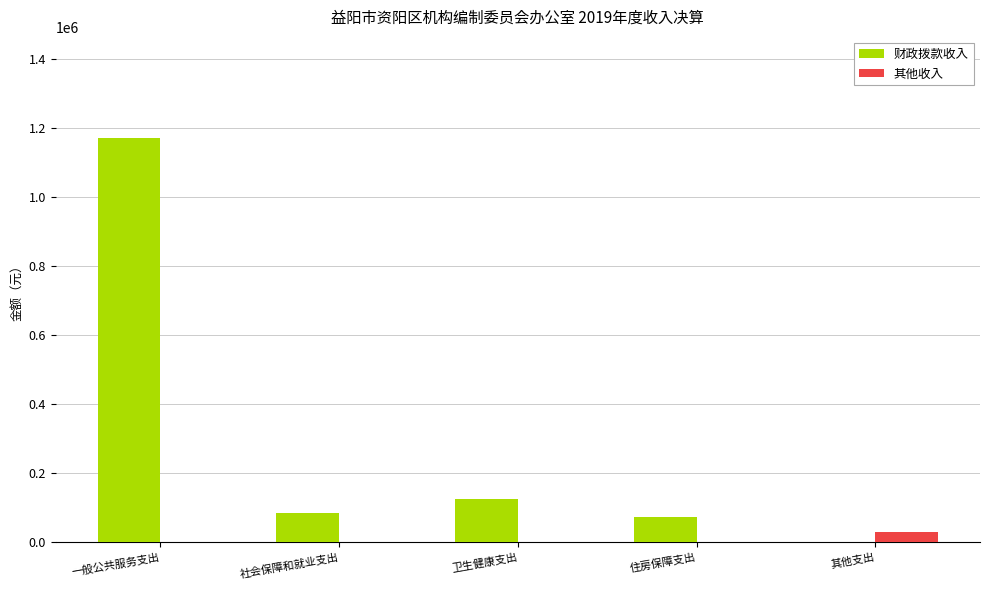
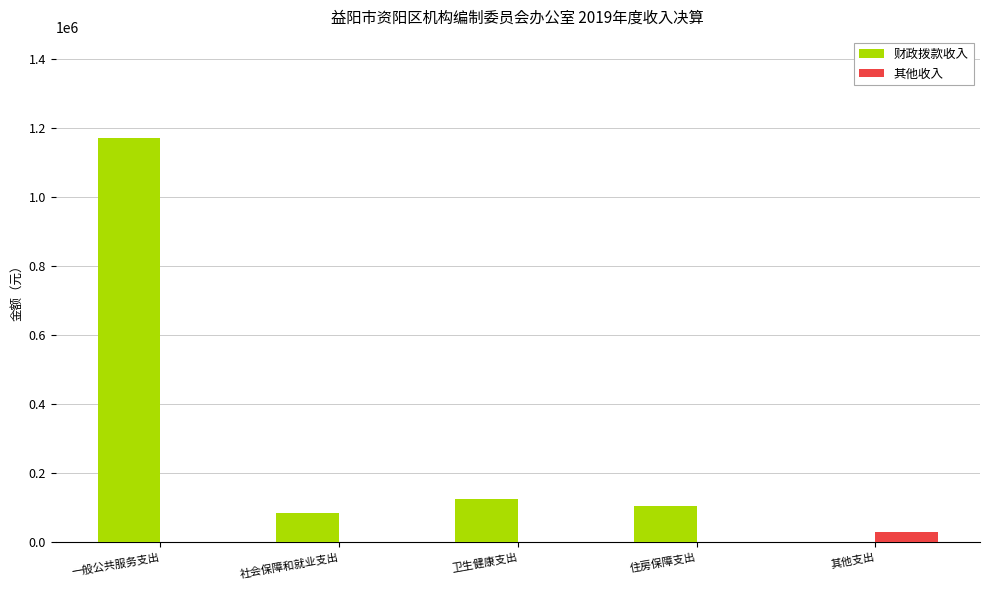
  {
    "财政拨款收入": {
      "一般公共服务支出": 1170000,
      "社会保障和就业支出": 90000,
      "卫生健康支出": 130000,
-     "住房保障支出": 70000,
+     "住房保障支出": 110000,
      "其他支出": 0
    },
    "其他收入": {
      "一般公共服务支出": 0,
      "社会保障和就业支出": 0,
      "卫生健康支出": 0,
      "住房保障支出": 0,
      "其他支出": 30000
    }
  }
